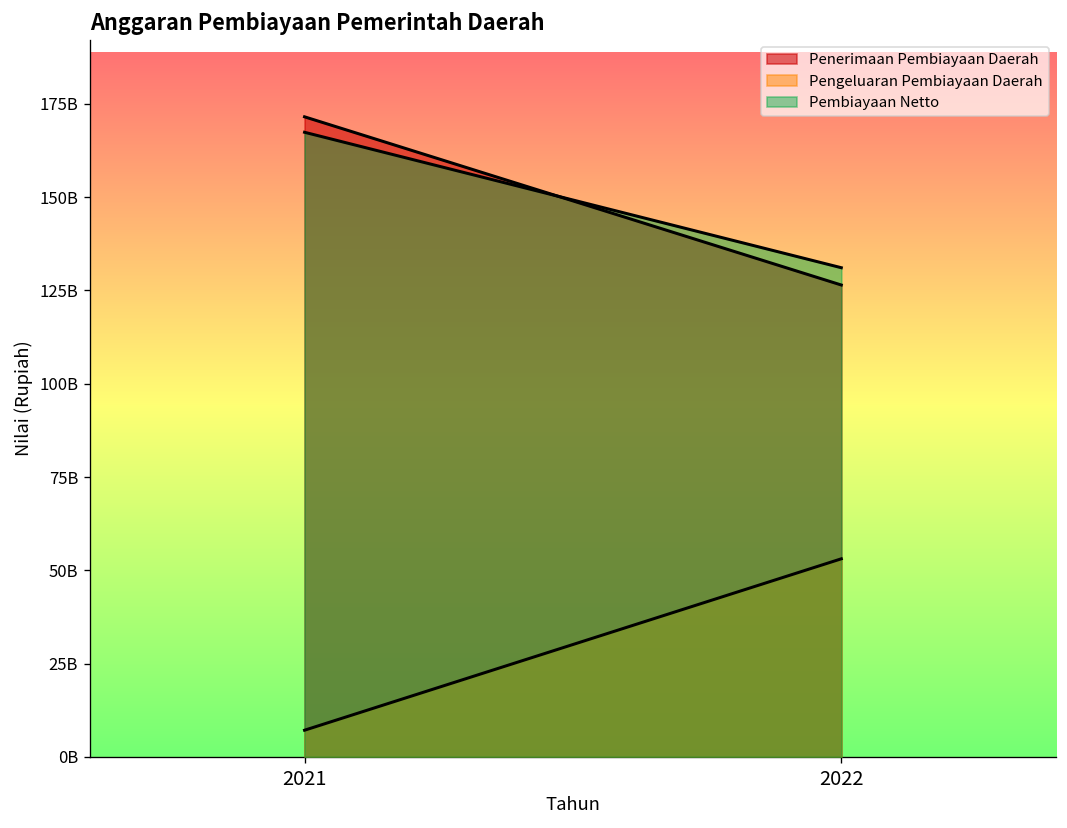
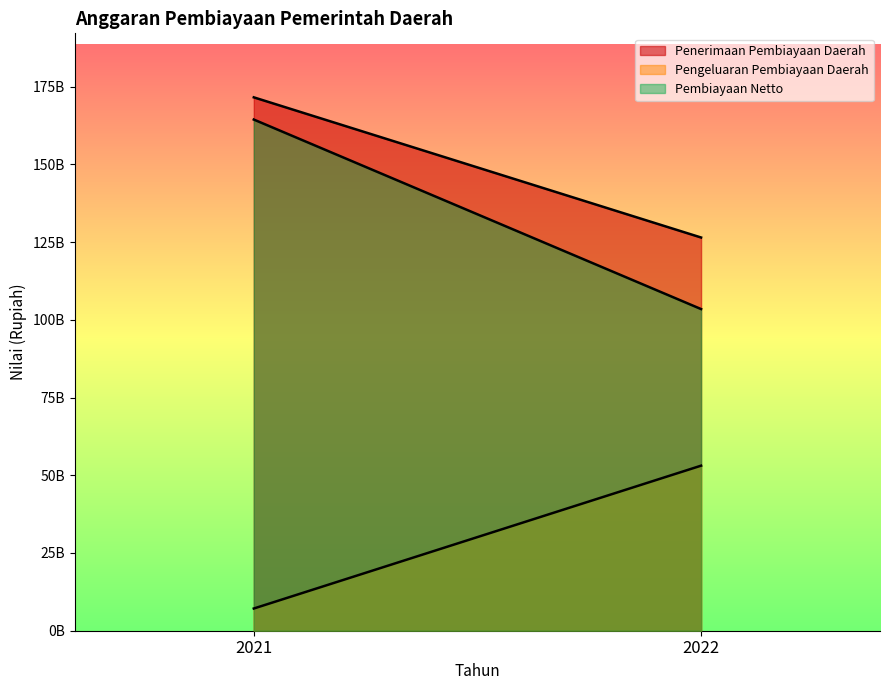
  {
    "Penerimaan Pembiayaan Daerah": {
      "2021": 172000000000,
      "2022": 126000000000
    },
    "Pengeluaran Pembiayaan Daerah": {
      "2021": 7000000000,
      "2022": 53000000000
    },
    "Pembiayaan Netto": {
-     "2021": 167000000000,
-     "2022": 131000000000
+     "2021": 164000000000,
+     "2022": 103000000000
    }
  }
